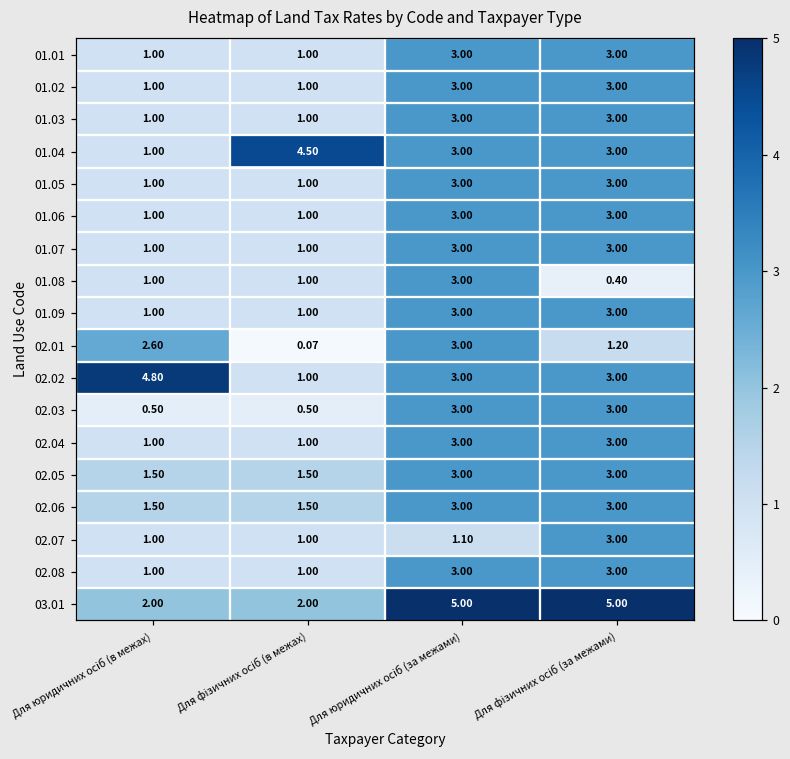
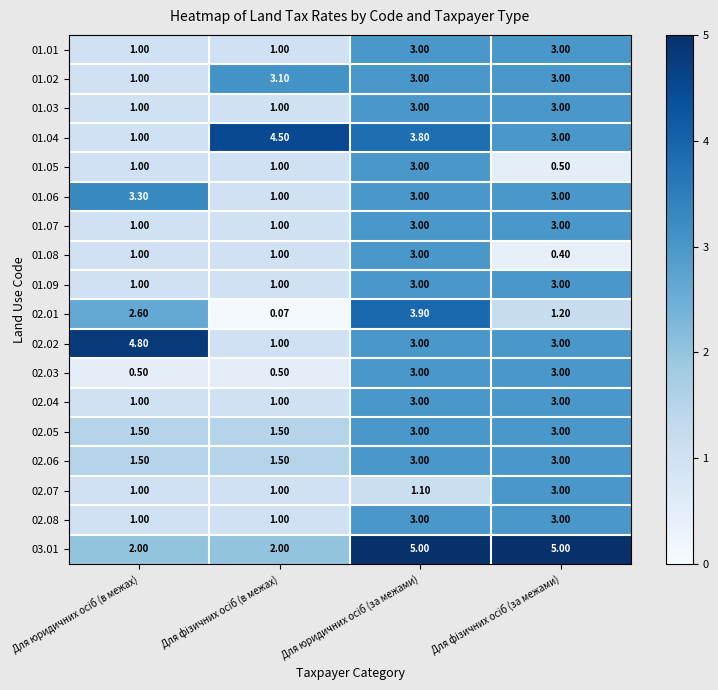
  {
    "01.01": {
      "Для юридичних осіб (в межах)": 1.00,
      "Для фізичних осіб (в межах)": 1.00,
      "Для юридичних осіб (за межами)": 3.00,
      "Для фізичних осіб (за межами)": 3.00
    },
    "01.02": {
      "Для юридичних осіб (в межах)": 1.00,
-     "Для фізичних осіб (в межах)": 1.00,
+     "Для фізичних осіб (в межах)": 3.10,
      "Для юридичних осіб (за межами)": 3.00,
      "Для фізичних осіб (за межами)": 3.00
    },
    "01.03": {
      "Для юридичних осіб (в межах)": 1.00,
      "Для фізичних осіб (в межах)": 1.00,
      "Для юридичних осіб (за межами)": 3.00,
      "Для фізичних осіб (за межами)": 3.00
    },
    "01.04": {
      "Для юридичних осіб (в межах)": 1.00,
      "Для фізичних осіб (в межах)": 4.50,
-     "Для юридичних осіб (за межами)": 3.00,
+     "Для юридичних осіб (за межами)": 3.80,
      "Для фізичних осіб (за межами)": 3.00
    },
    "01.05": {
      "Для юридичних осіб (в межах)": 1.00,
      "Для фізичних осіб (в межах)": 1.00,
      "Для юридичних осіб (за межами)": 3.00,
-     "Для фізичних осіб (за межами)": 3.00
+     "Для фізичних осіб (за межами)": 0.50
    },
    "01.06": {
-     "Для юридичних осіб (в межах)": 1.00,
+     "Для юридичних осіб (в межах)": 3.30,
      "Для фізичних осіб (в межах)": 1.00,
      "Для юридичних осіб (за межами)": 3.00,
      "Для фізичних осіб (за межами)": 3.00
    },
    "01.07": {
      "Для юридичних осіб (в межах)": 1.00,
      "Для фізичних осіб (в межах)": 1.00,
      "Для юридичних осіб (за межами)": 3.00,
      "Для фізичних осіб (за межами)": 3.00
    },
    "01.08": {
      "Для юридичних осіб (в межах)": 1.00,
      "Для фізичних осіб (в межах)": 1.00,
      "Для юридичних осіб (за межами)": 3.00,
      "Для фізичних осіб (за межами)": 0.40
    },
    "01.09": {
      "Для юридичних осіб (в межах)": 1.00,
      "Для фізичних осіб (в межах)": 1.00,
      "Для юридичних осіб (за межами)": 3.00,
      "Для фізичних осіб (за межами)": 3.00
    },
    "02.01": {
      "Для юридичних осіб (в межах)": 2.60,
      "Для фізичних осіб (в межах)": 0.07,
-     "Для юридичних осіб (за межами)": 3.00,
+     "Для юридичних осіб (за межами)": 3.90,
      "Для фізичних осіб (за межами)": 1.20
    },
    "02.02": {
      "Для юридичних осіб (в межах)": 4.80,
      "Для фізичних осіб (в межах)": 1.00,
      "Для юридичних осіб (за межами)": 3.00,
      "Для фізичних осіб (за межами)": 3.00
    },
    "02.03": {
      "Для юридичних осіб (в межах)": 0.50,
      "Для фізичних осіб (в межах)": 0.50,
      "Для юридичних осіб (за межами)": 3.00,
      "Для фізичних осіб (за межами)": 3.00
    },
    "02.04": {
      "Для юридичних осіб (в межах)": 1.00,
      "Для фізичних осіб (в межах)": 1.00,
      "Для юридичних осіб (за межами)": 3.00,
      "Для фізичних осіб (за межами)": 3.00
    },
    "02.05": {
      "Для юридичних осіб (в межах)": 1.50,
      "Для фізичних осіб (в межах)": 1.50,
      "Для юридичних осіб (за межами)": 3.00,
      "Для фізичних осіб (за межами)": 3.00
    },
    "02.06": {
      "Для юридичних осіб (в межах)": 1.50,
      "Для фізичних осіб (в межах)": 1.50,
      "Для юридичних осіб (за межами)": 3.00,
      "Для фізичних осіб (за межами)": 3.00
    },
    "02.07": {
      "Для юридичних осіб (в межах)": 1.00,
      "Для фізичних осіб (в межах)": 1.00,
      "Для юридичних осіб (за межами)": 1.10,
      "Для фізичних осіб (за межами)": 3.00
    },
    "02.08": {
      "Для юридичних осіб (в межах)": 1.00,
      "Для фізичних осіб (в межах)": 1.00,
      "Для юридичних осіб (за межами)": 3.00,
      "Для фізичних осіб (за межами)": 3.00
    },
    "03.01": {
      "Для юридичних осіб (в межах)": 2.00,
      "Для фізичних осіб (в межах)": 2.00,
      "Для юридичних осіб (за межами)": 5.00,
      "Для фізичних осіб (за межами)": 5.00
    }
  }
